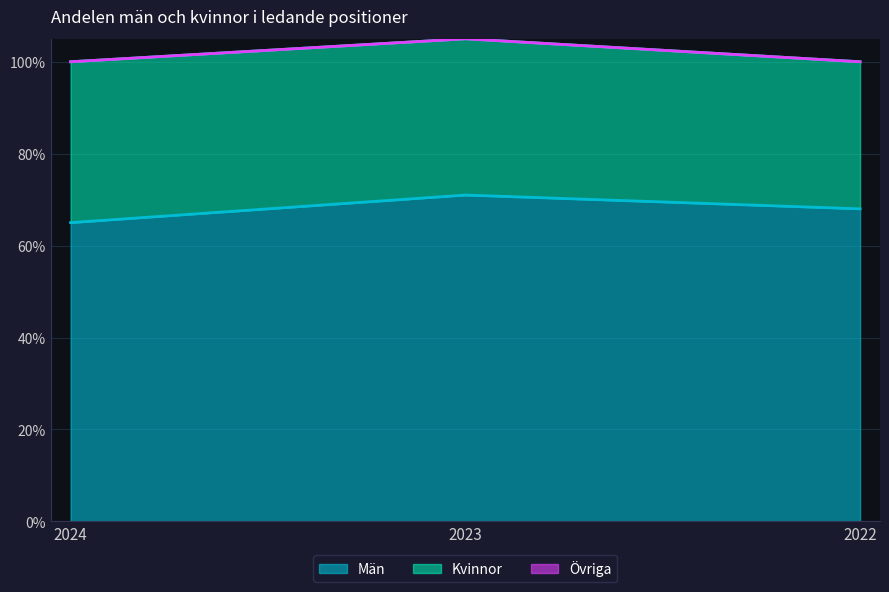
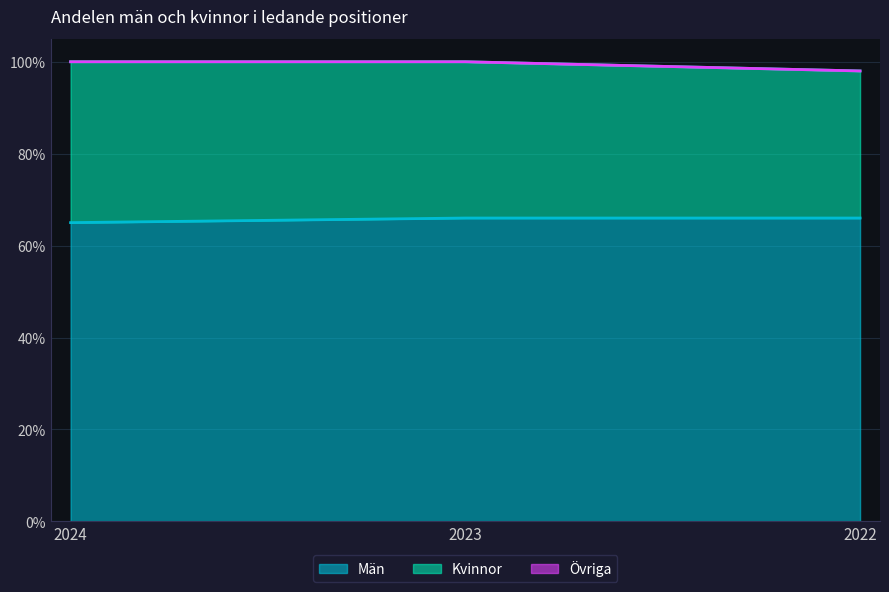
  {
    "Män": {
      "2024": "65%",
-     "2023": "71%",
-     "2022": "68%"
+     "2023": "66%",
+     "2022": "66%"
    }
  }
